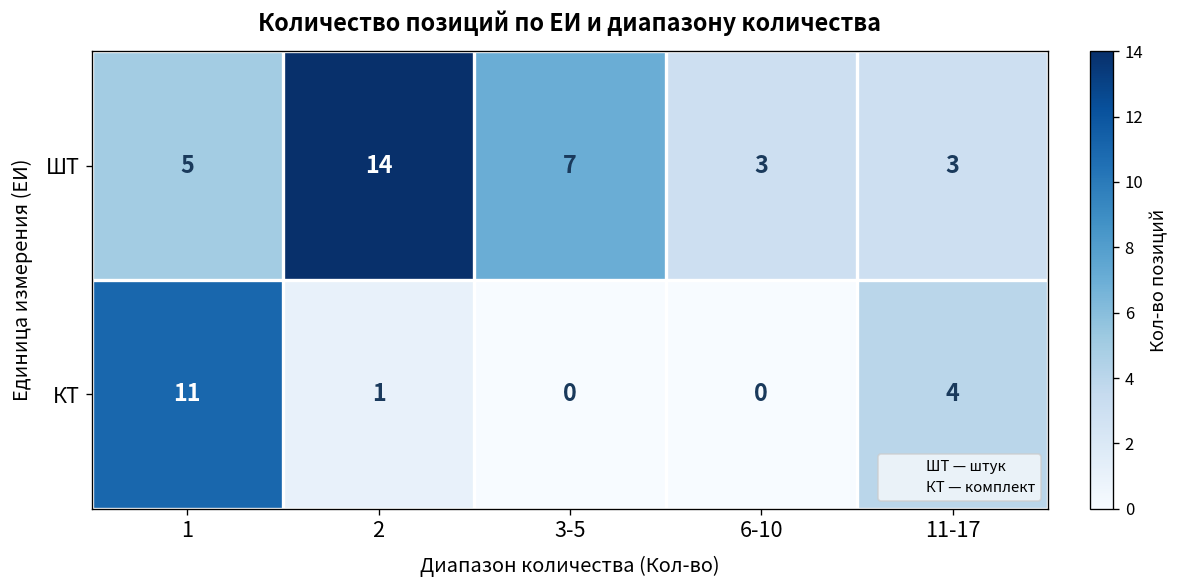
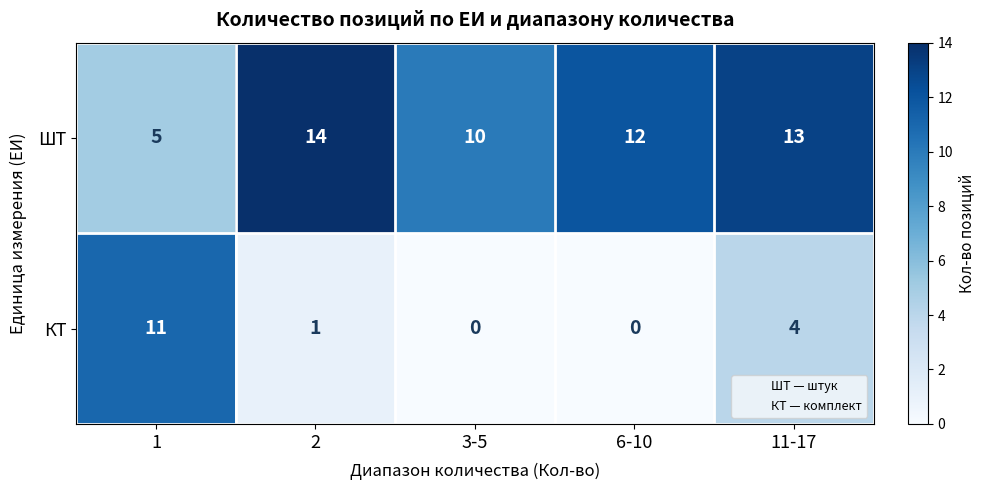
  {
    "ШТ": {
      "1": 5,
      "2": 14,
-     "3-5": 7,
-     "6-10": 3,
-     "11-17": 3
+     "3-5": 10,
+     "6-10": 12,
+     "11-17": 13
    },
    "КТ": {
      "1": 11,
      "2": 1,
      "3-5": 0,
      "6-10": 0,
      "11-17": 4
    }
  }
